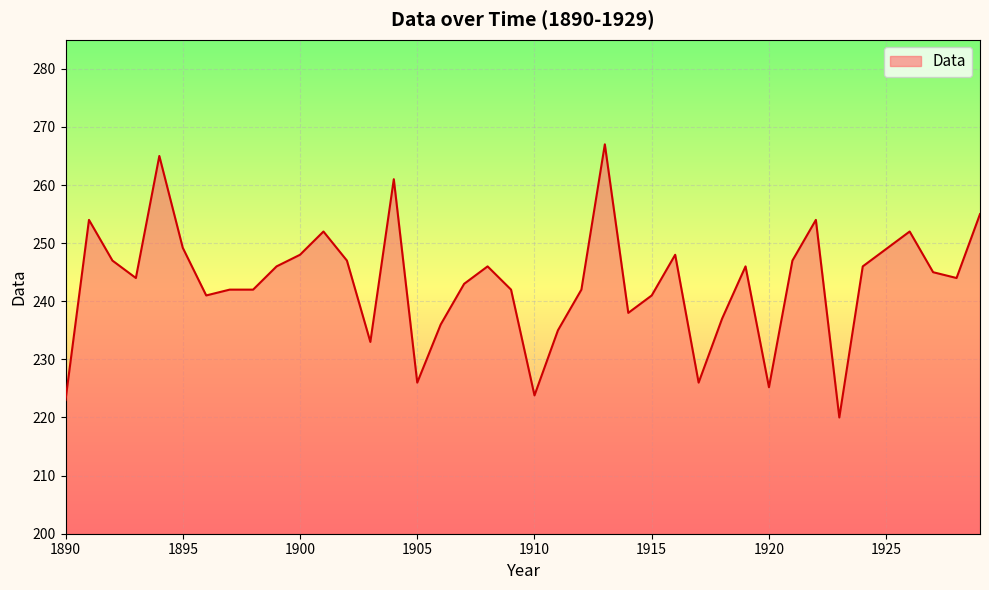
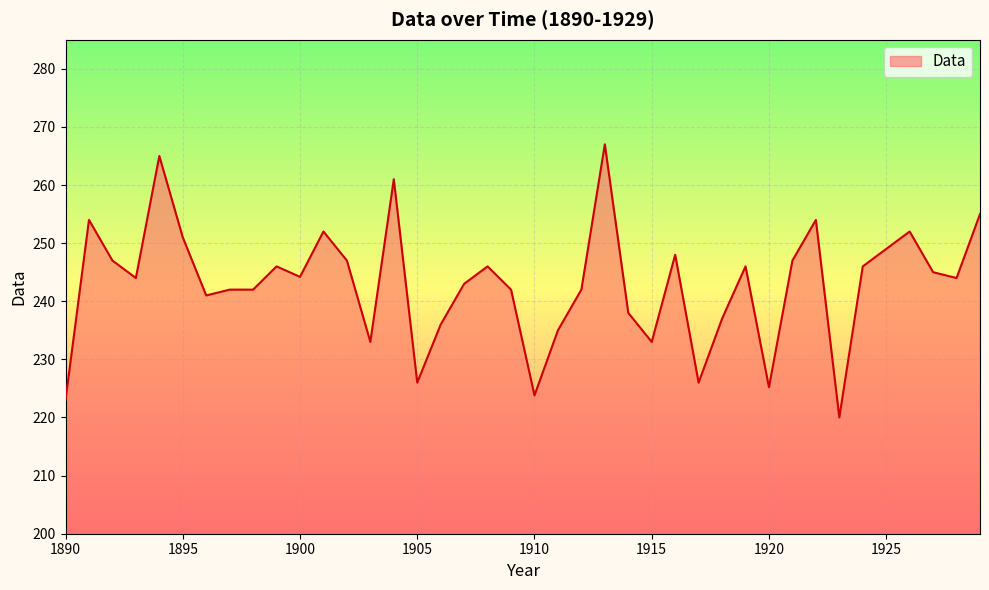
  {
    "1890": 223,
-   "1895": 249,
-   "1900": 248,
+   "1895": 251,
+   "1900": 244,
    "1905": 226,
    "1910": 224,
-   "1915": 241,
+   "1915": 233,
    "1920": 225,
    "1925": 249
  }
